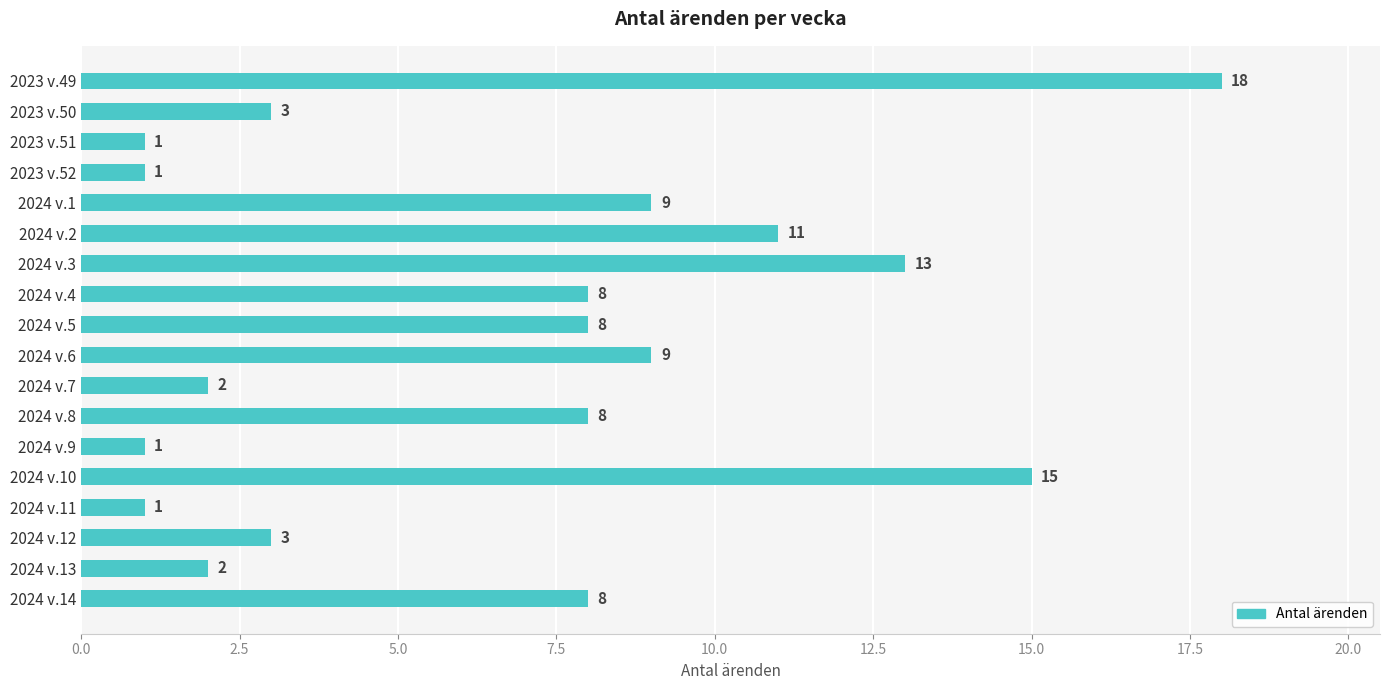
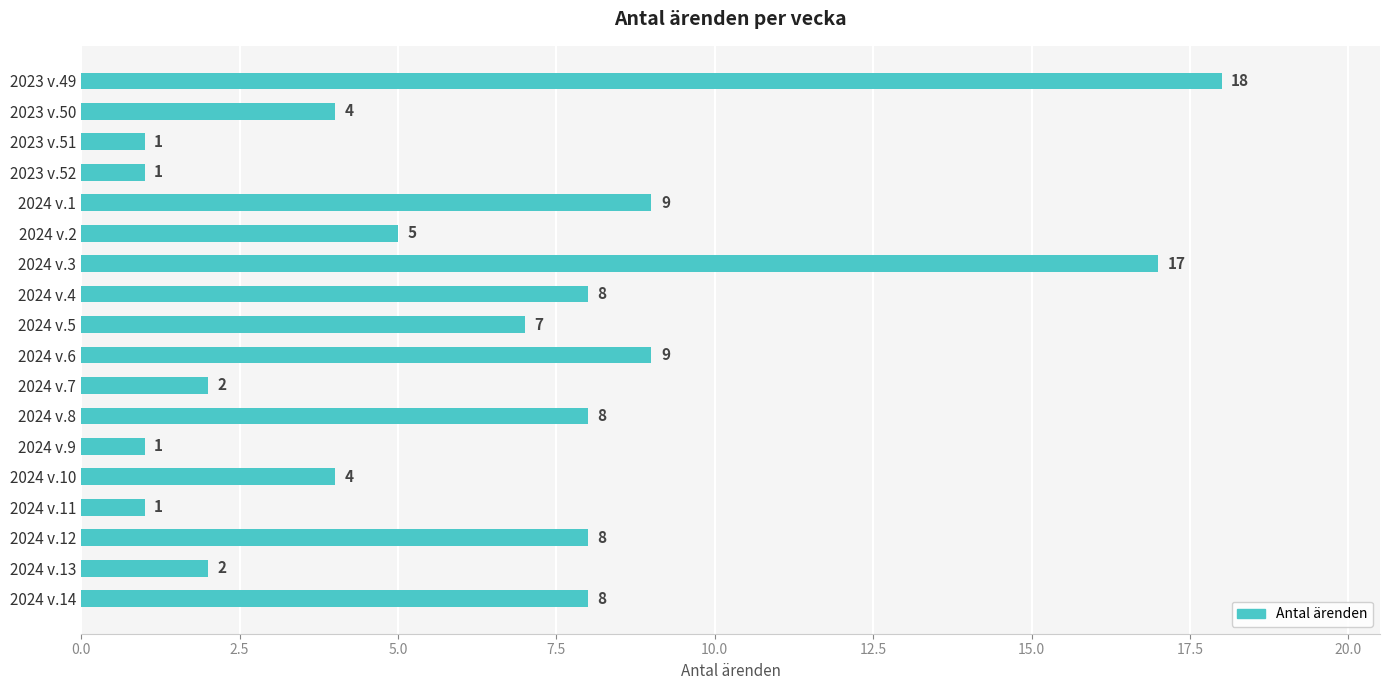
  {
    "2023 v.49": 18,
-   "2023 v.50": 3,
+   "2023 v.50": 4,
    "2023 v.51": 1,
    "2023 v.52": 1,
    "2024 v.1": 9,
-   "2024 v.2": 11,
-   "2024 v.3": 13,
+   "2024 v.2": 5,
+   "2024 v.3": 17,
    "2024 v.4": 8,
-   "2024 v.5": 8,
+   "2024 v.5": 7,
    "2024 v.6": 9,
    "2024 v.7": 2,
    "2024 v.8": 8,
    "2024 v.9": 1,
-   "2024 v.10": 15,
+   "2024 v.10": 4,
    "2024 v.11": 1,
-   "2024 v.12": 3,
+   "2024 v.12": 8,
    "2024 v.13": 2,
    "2024 v.14": 8
  }
